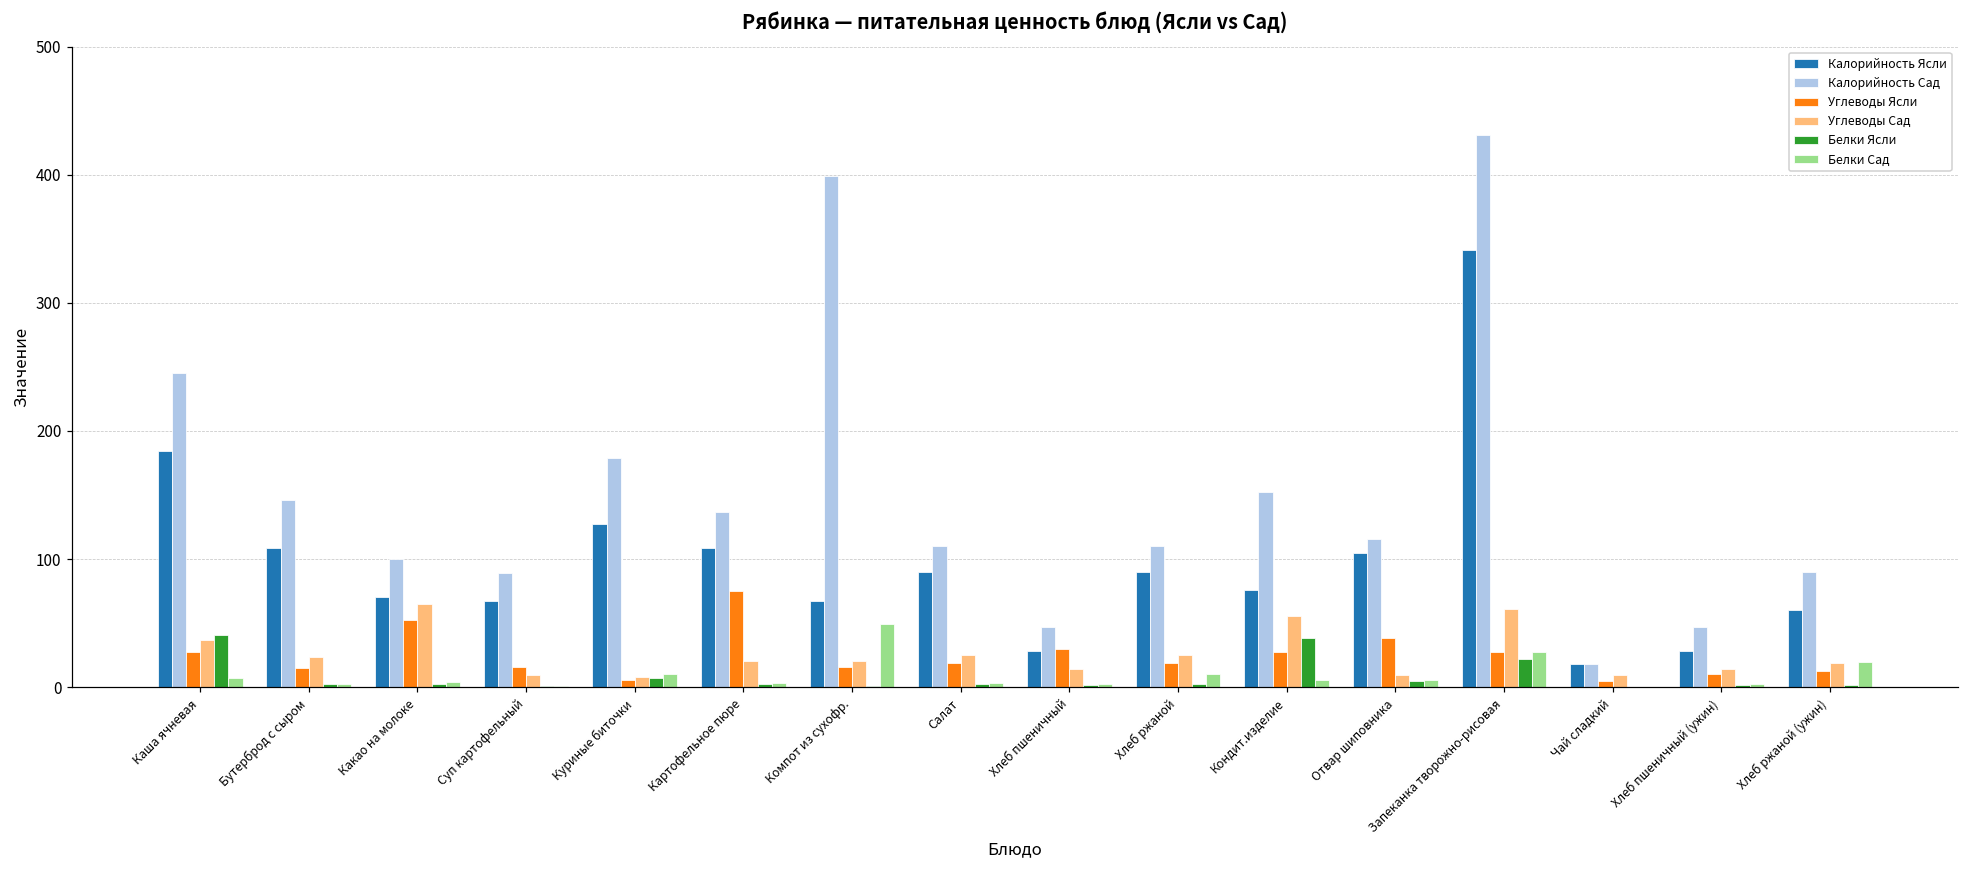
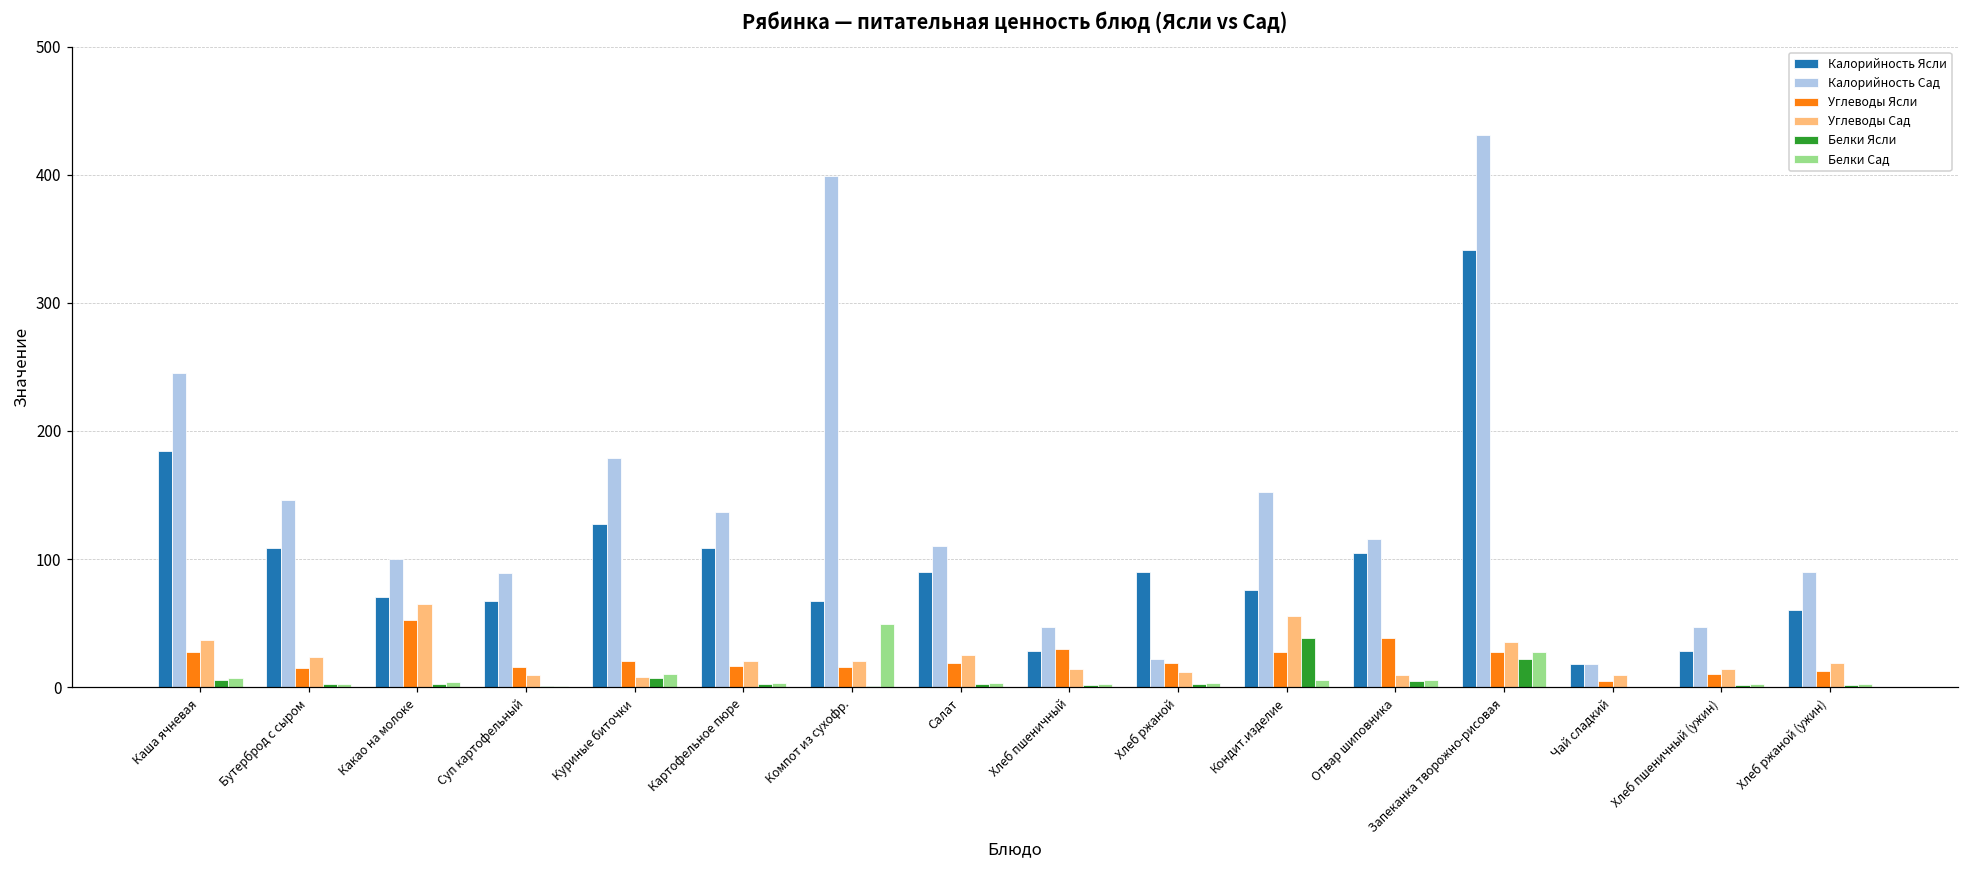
  {
    "Калорийность Ясли": {
      "Каша ячневая": 184,
      "Бутерброд с сыром": 109,
      "Какао на молоке": 70,
      "Суп картофельный": 67,
      "Куриные биточки": 127,
      "Картофельное пюре": 109,
      "Компот из сухофр.": 67,
      "Салат": 90,
      "Хлеб пшеничный": 28,
      "Хлеб ржаной": 90,
      "Кондит.изделие": 76,
      "Отвар шиповника": 104,
      "Запеканка творожно-рисовая": 341,
      "Чай сладкий": 18,
      "Хлеб пшеничный (ужин)": 28,
      "Хлеб ржаной (ужин)": 60
    },
    "Калорийность Сад": {
      "Каша ячневая": 245,
      "Бутерброд с сыром": 146,
      "Какао на молоке": 100,
      "Суп картофельный": 89,
      "Куриные биточки": 179,
      "Картофельное пюре": 137,
      "Компот из сухофр.": 399,
      "Салат": 110,
      "Хлеб пшеничный": 47,
-     "Хлеб ржаной": 110,
+     "Хлеб ржаной": 22,
      "Кондит.изделие": 152,
      "Отвар шиповника": 116,
      "Запеканка творожно-рисовая": 431,
      "Чай сладкий": 18,
      "Хлеб пшеничный (ужин)": 47,
      "Хлеб ржаной (ужин)": 90
    },
    "Углеводы Ясли": {
      "Каша ячневая": 28,
      "Бутерброд с сыром": 15,
      "Какао на молоке": 52,
      "Суп картофельный": 15,
-     "Куриные биточки": 6,
-     "Картофельное пюре": 75,
+     "Куриные биточки": 20,
+     "Картофельное пюре": 16,
      "Компот из сухофр.": 15,
      "Салат": 19,
      "Хлеб пшеничный": 30,
      "Хлеб ржаной": 19,
      "Кондит.изделие": 28,
      "Отвар шиповника": 39,
      "Запеканка творожно-рисовая": 28,
      "Чай сладкий": 5,
      "Хлеб пшеничный (ужин)": 10,
      "Хлеб ржаной (ужин)": 13
    },
    "Углеводы Сад": {
      "Каша ячневая": 37,
      "Бутерброд с сыром": 23,
      "Какао на молоке": 65,
      "Суп картофельный": 10,
      "Куриные биточки": 8,
      "Картофельное пюре": 20,
      "Компот из сухофр.": 21,
      "Салат": 25,
      "Хлеб пшеничный": 14,
-     "Хлеб ржаной": 25,
+     "Хлеб ржаной": 12,
      "Кондит.изделие": 55,
      "Отвар шиповника": 9,
-     "Запеканка творожно-рисовая": 61,
+     "Запеканка творожно-рисовая": 35,
      "Чай сладкий": 9,
      "Хлеб пшеничный (ужин)": 14,
      "Хлеб ржаной (ужин)": 19
    },
    "Белки Ясли": {
-     "Каша ячневая": 41,
+     "Каша ячневая": 5,
      "Бутерброд с сыром": 2,
      "Какао на молоке": 3,
      "Куриные биточки": 7,
      "Картофельное пюре": 2,
      "Салат": 3,
      "Хлеб ржаной": 3,
      "Кондит.изделие": 39,
      "Отвар шиповника": 5,
      "Запеканка творожно-рисовая": 22
    },
    "Белки Сад": {
      "Каша ячневая": 7,
      "Бутерброд с сыром": 2,
      "Какао на молоке": 4,
      "Куриные биточки": 11,
      "Картофельное пюре": 3,
      "Компот из сухофр.": 49,
      "Салат": 3,
      "Хлеб пшеничный": 3,
-     "Хлеб ржаной": 10,
+     "Хлеб ржаной": 3,
      "Кондит.изделие": 6,
      "Отвар шиповника": 6,
      "Запеканка творожно-рисовая": 28,
      "Хлеб пшеничный (ужин)": 3,
-     "Хлеб ржаной (ужин)": 20
+     "Хлеб ржаной (ужин)": 3
    }
  }
